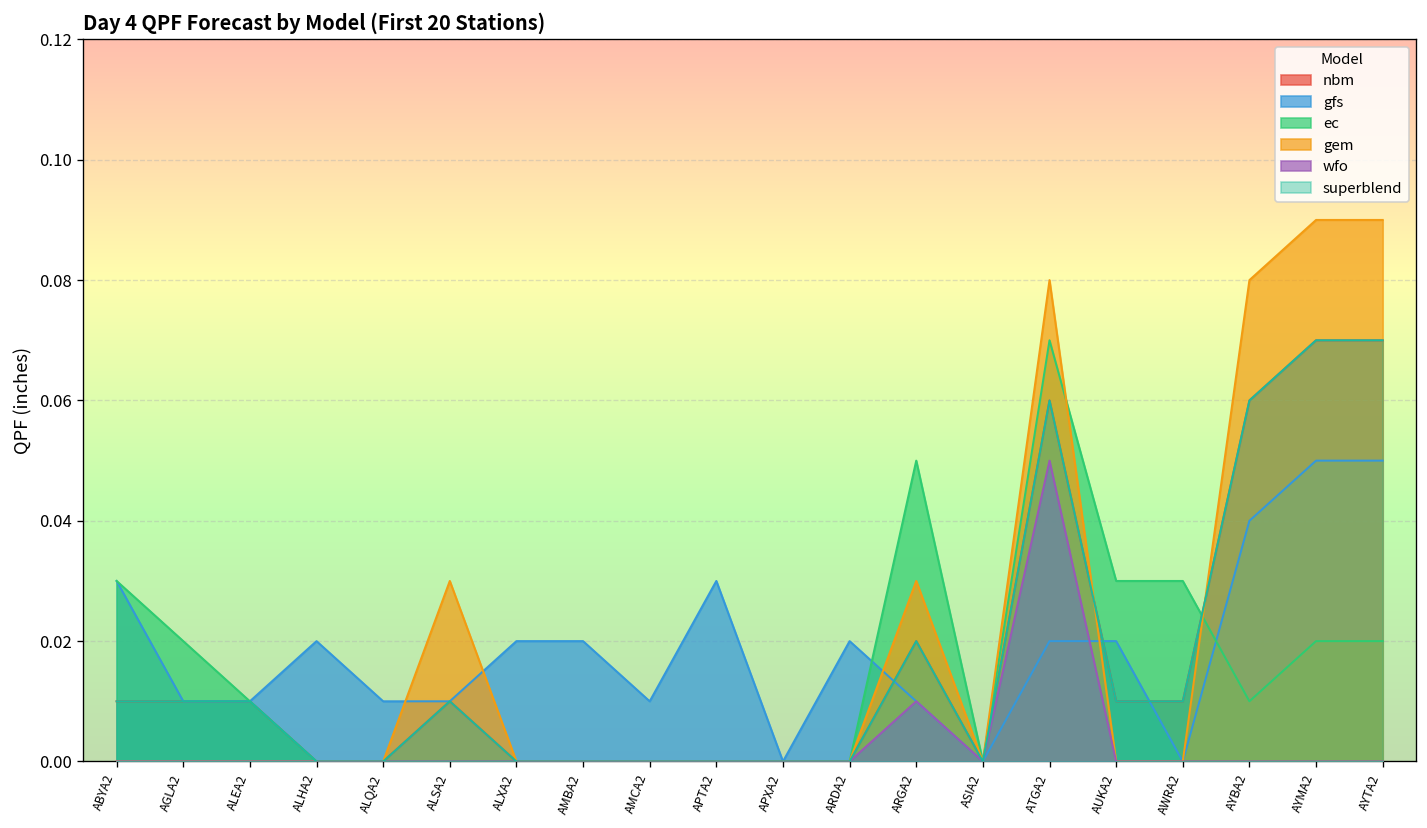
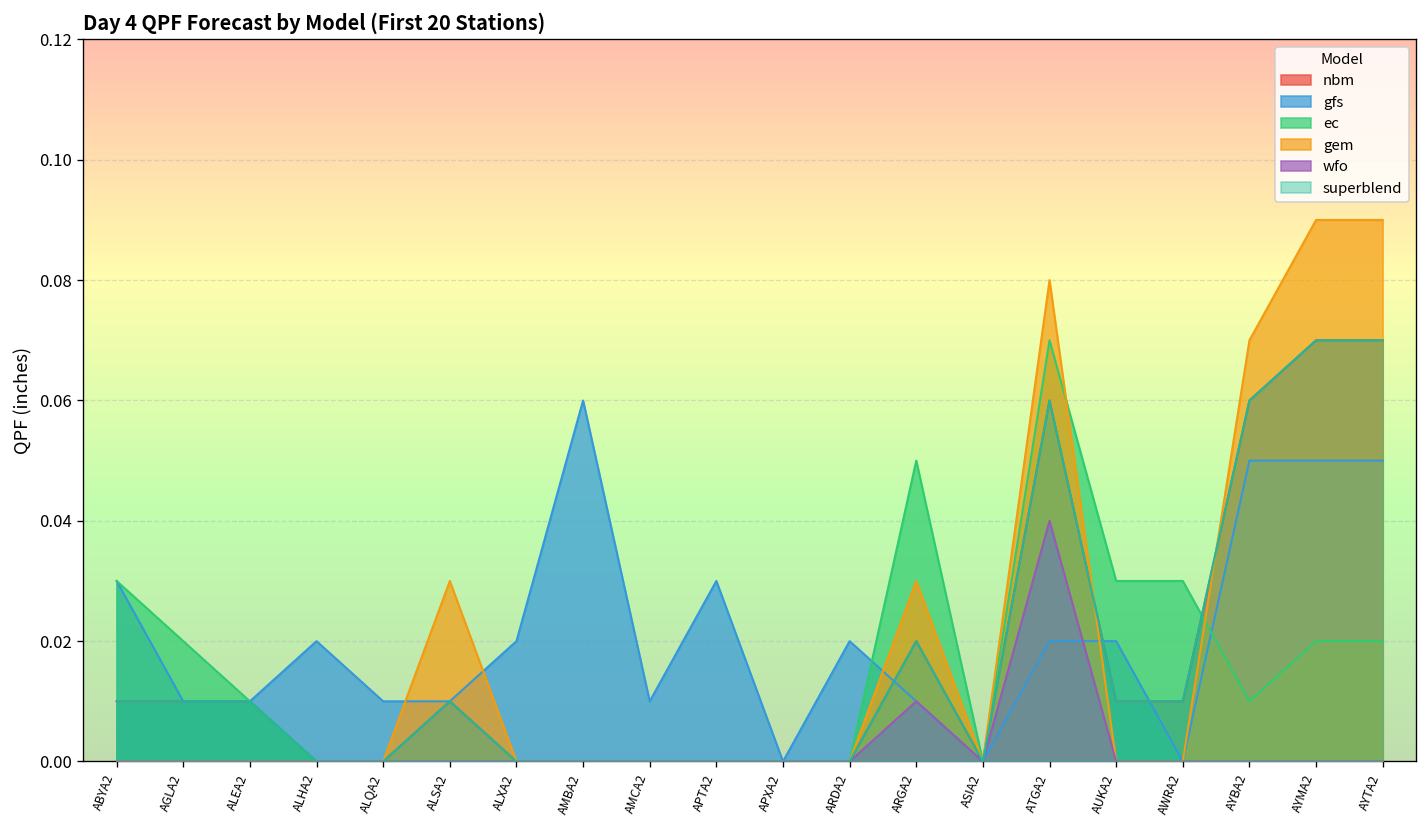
  {
    "gfs": {
      "ALHA2": 0.02,
      "ALQA2": 0.01,
      "ALXA2": 0.02,
-     "AMBA2": 0.02,
+     "AMBA2": 0.06,
      "AMCA2": 0.01,
      "APTA2": 0.03,
      "ARDA2": 0.02,
      "ATGA2": 0.02,
      "AUKA2": 0.02,
-     "AYBA2": 0.04,
+     "AYBA2": 0.05,
      "AYMA2": 0.05,
      "AYTA2": 0.05
    },
    "gem": {
      "ALSA2": 0.03,
      "ARGA2": 0.03,
      "ATGA2": 0.08,
-     "AYBA2": 0.08,
+     "AYBA2": 0.07,
      "AYMA2": 0.09,
      "AYTA2": 0.09
    },
    "wfo": {
-     "ATGA2": 0.05,
+     "ATGA2": 0.04,
      "AYBA2": 0.00,
      "AYMA2": 0.00,
      "AYTA2": 0.00
    }
  }
